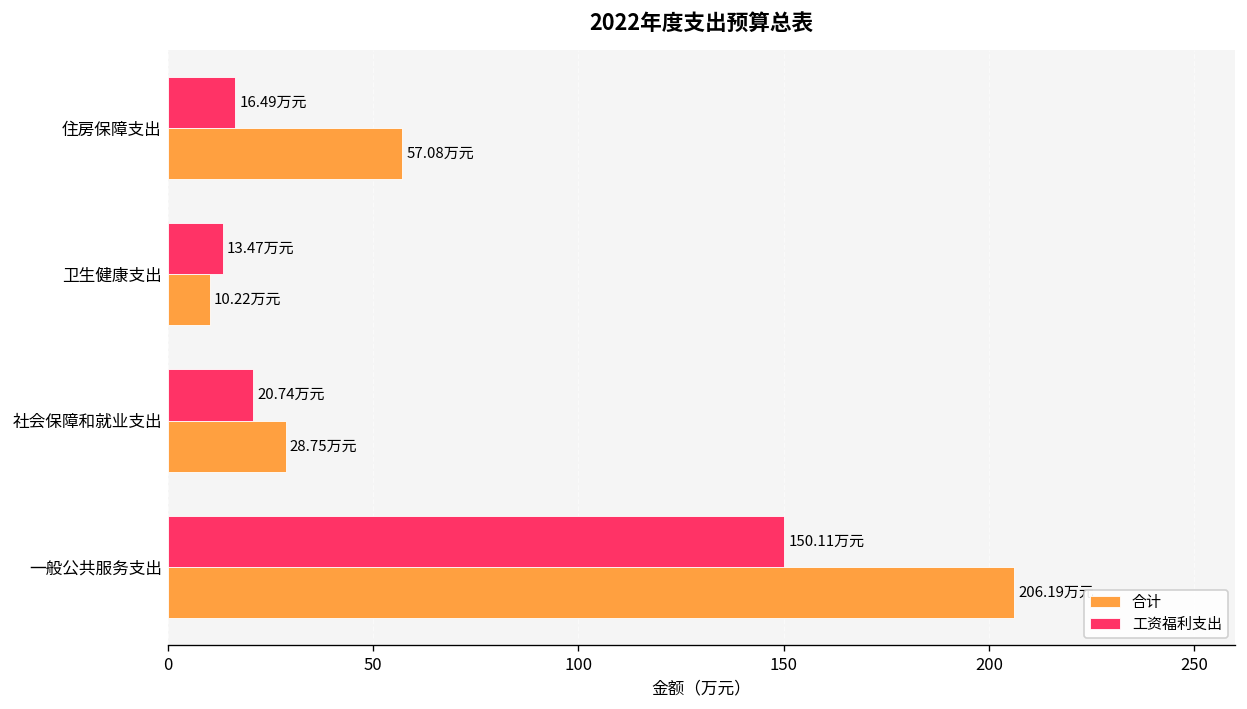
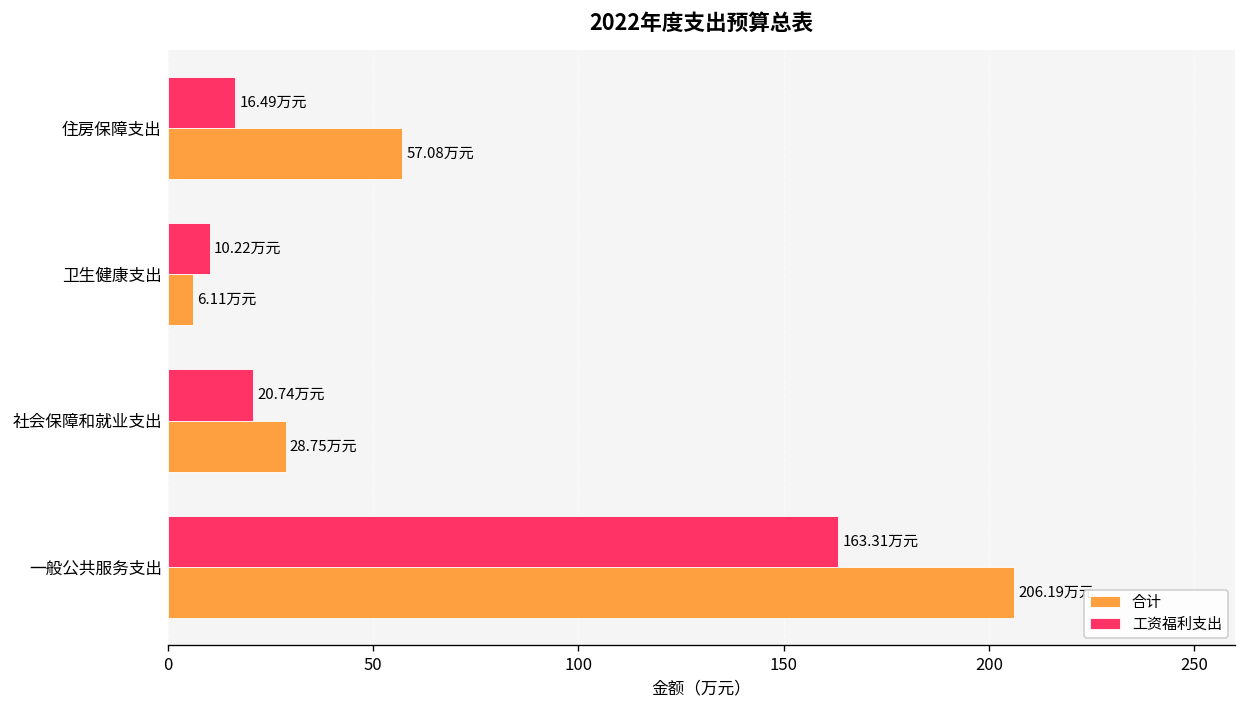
  {
    "合计": {
      "住房保障支出": 57.08,
-     "卫生健康支出": 10.22,
+     "卫生健康支出": 6.11,
      "社会保障和就业支出": 28.75
    },
    "工资福利支出": {
      "住房保障支出": 16.49,
-     "卫生健康支出": 13.47,
+     "卫生健康支出": 10.22,
      "社会保障和就业支出": 20.74,
-     "一般公共服务支出": 150.11
+     "一般公共服务支出": 163.31
    }
  }
